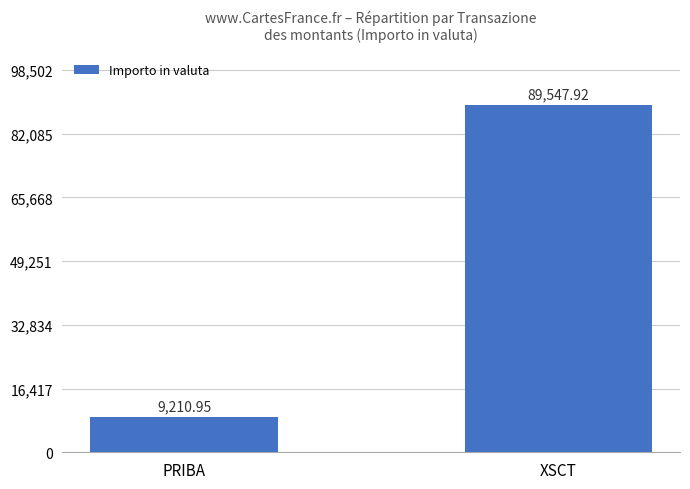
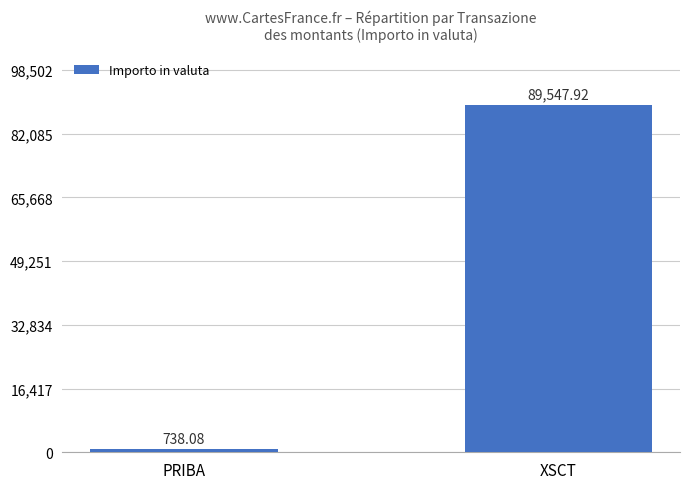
  {
-   "PRIBA": "9,210.95",
+   "PRIBA": "738.08",
    "XSCT": "89,547.92"
  }
